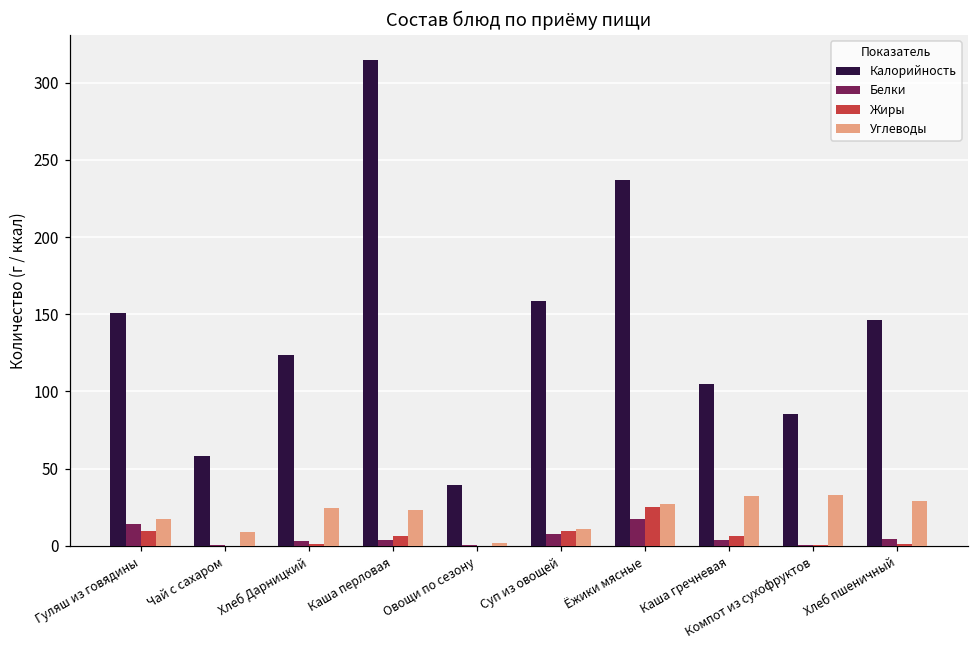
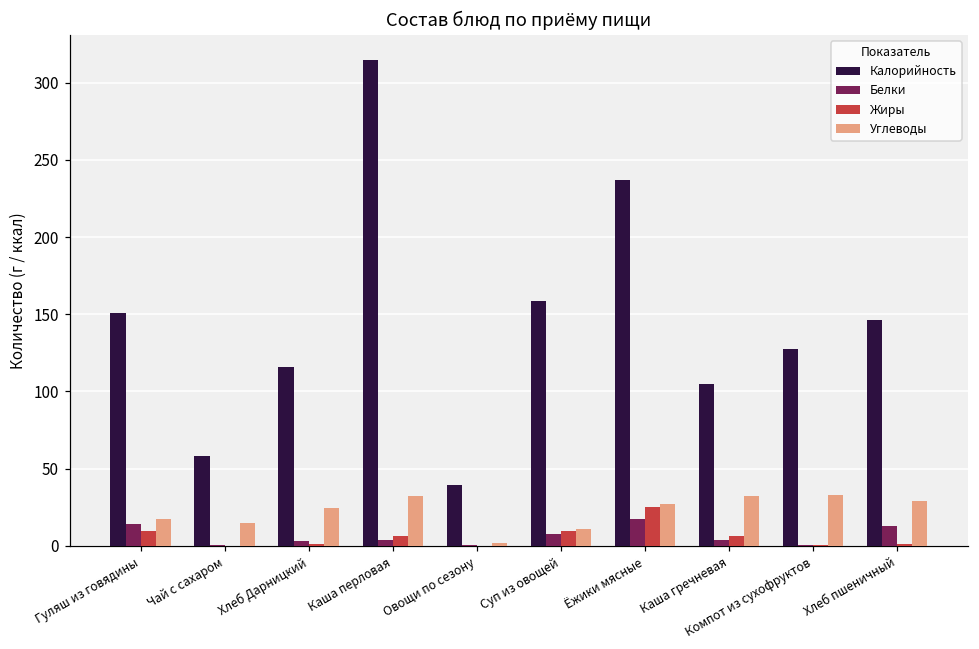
  {
    "Калорийность": {
      "Гуляш из говядины": 151,
      "Чай с сахаром": 58,
-     "Хлеб Дарницкий": 124,
+     "Хлеб Дарницкий": 116,
      "Каша перловая": 315,
      "Овощи по сезону": 40,
      "Суп из овощей": 159,
      "Ёжики мясные": 237,
      "Каша гречневая": 105,
-     "Компот из сухофруктов": 85,
+     "Компот из сухофруктов": 127,
      "Хлеб пшеничный": 146
    },
    "Белки": {
      "Гуляш из говядины": 14,
      "Хлеб Дарницкий": 3,
      "Каша перловая": 4,
      "Суп из овощей": 8,
      "Ёжики мясные": 17,
      "Каша гречневая": 4,
-     "Хлеб пшеничный": 5
+     "Хлеб пшеничный": 13
    },
    "Жиры": {
      "Гуляш из говядины": 9,
      "Чай с сахаром": 0,
      "Каша перловая": 7,
      "Суп из овощей": 9,
      "Ёжики мясные": 25,
      "Каша гречневая": 7
    },
    "Углеводы": {
      "Гуляш из говядины": 17,
-     "Чай с сахаром": 9,
+     "Чай с сахаром": 15,
      "Хлеб Дарницкий": 24,
-     "Каша перловая": 23,
+     "Каша перловая": 32,
      "Овощи по сезону": 2,
      "Суп из овощей": 11,
      "Ёжики мясные": 27,
      "Каша гречневая": 32,
      "Компот из сухофруктов": 33,
      "Хлеб пшеничный": 29
    }
  }
